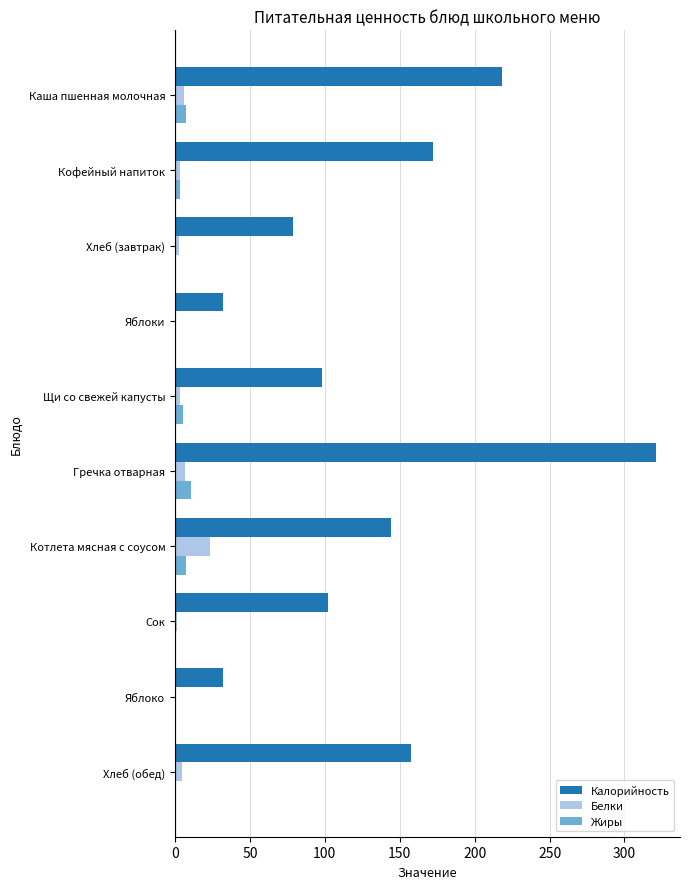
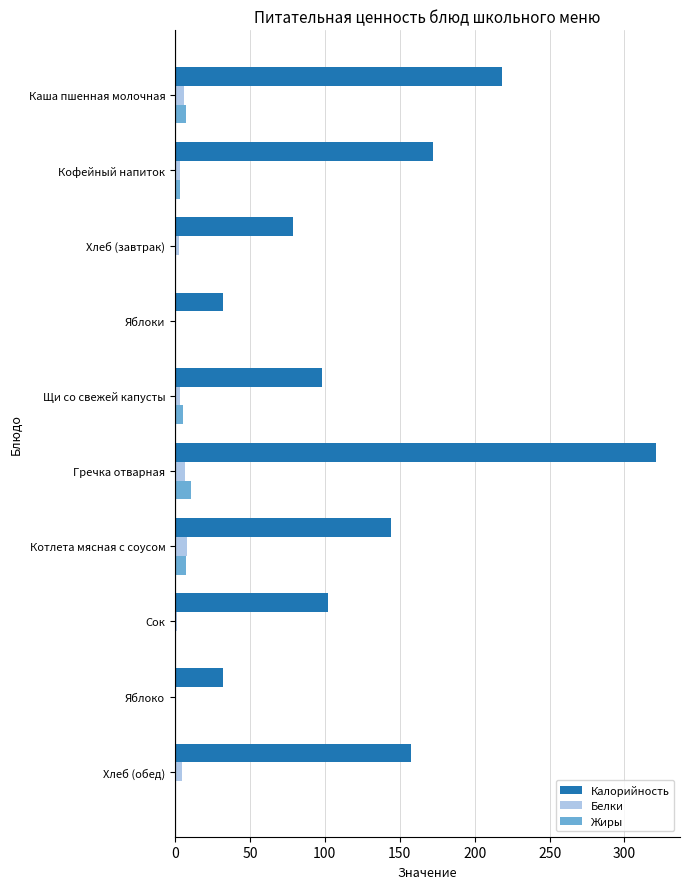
  {
    "Калорийность": {
      "Каша пшенная молочная": 218,
      "Кофейный напиток": 173,
      "Хлеб (завтрак)": 79,
      "Яблоки": 32,
      "Щи со свежей капусты": 98,
      "Гречка отварная": 321,
      "Котлета мясная с соусом": 144,
      "Сок": 102,
      "Яблоко": 32,
      "Хлеб (обед)": 157
    },
    "Белки": {
      "Каша пшенная молочная": 6,
      "Кофейный напиток": 3,
      "Хлеб (завтрак)": 2,
      "Щи со свежей капусты": 3,
      "Гречка отварная": 7,
-     "Котлета мясная с соусом": 23,
+     "Котлета мясная с соусом": 8,
      "Яблоко": 0,
      "Хлеб (обед)": 5
    },
    "Жиры": {
      "Каша пшенная молочная": 7,
      "Кофейный напиток": 3,
      "Яблоки": 0,
      "Щи со свежей капусты": 5,
      "Гречка отварная": 11,
      "Котлета мясная с соусом": 7,
      "Яблоко": 0
    }
  }
